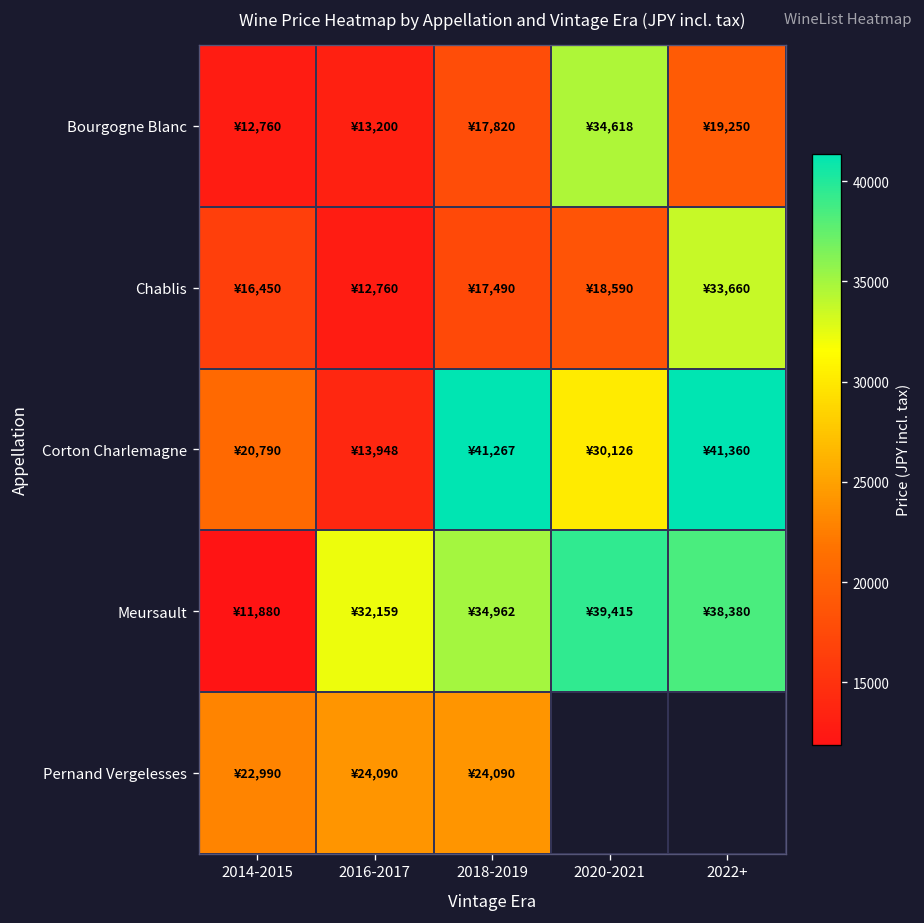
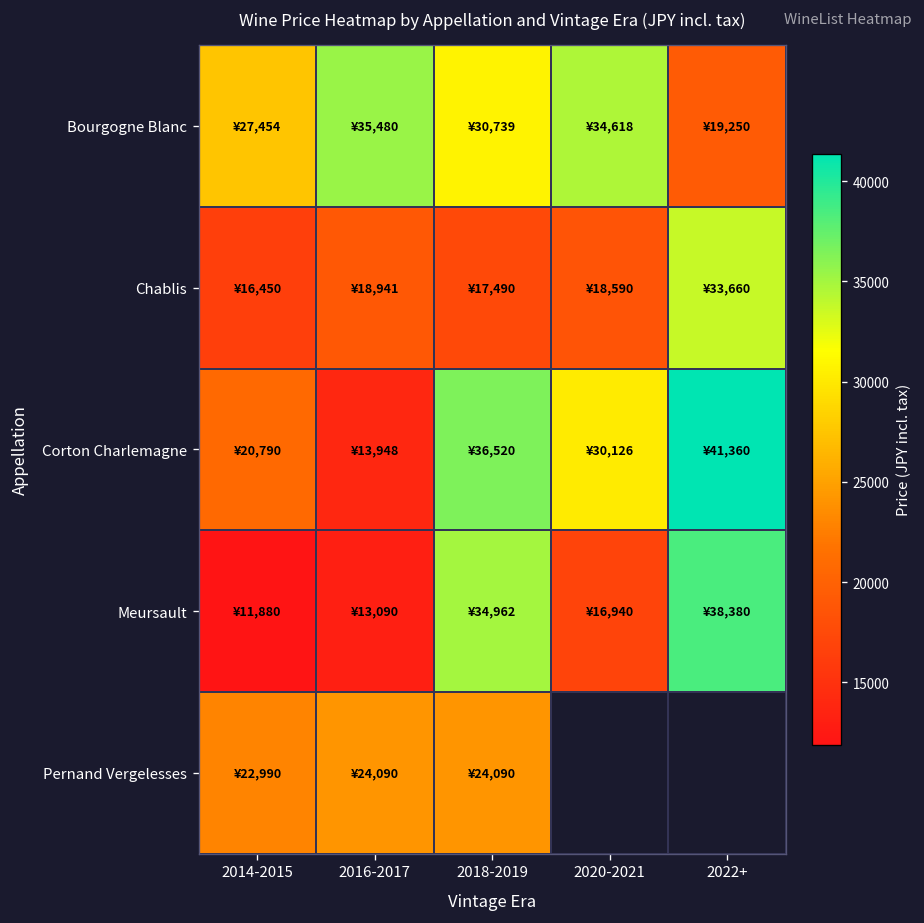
  {
    "Bourgogne Blanc": {
-     "2014-2015": "¥12,760",
-     "2016-2017": "¥13,200",
-     "2018-2019": "¥17,820",
+     "2014-2015": "¥27,454",
+     "2016-2017": "¥35,480",
+     "2018-2019": "¥30,739",
      "2020-2021": "¥34,618",
      "2022+": "¥19,250"
    },
    "Chablis": {
      "2014-2015": "¥16,450",
-     "2016-2017": "¥12,760",
+     "2016-2017": "¥18,941",
      "2018-2019": "¥17,490",
      "2020-2021": "¥18,590",
      "2022+": "¥33,660"
    },
    "Corton Charlemagne": {
      "2014-2015": "¥20,790",
      "2016-2017": "¥13,948",
-     "2018-2019": "¥41,267",
+     "2018-2019": "¥36,520",
      "2020-2021": "¥30,126",
      "2022+": "¥41,360"
    },
    "Meursault": {
      "2014-2015": "¥11,880",
-     "2016-2017": "¥32,159",
+     "2016-2017": "¥13,090",
      "2018-2019": "¥34,962",
-     "2020-2021": "¥39,415",
+     "2020-2021": "¥16,940",
      "2022+": "¥38,380"
    },
    "Pernand Vergelesses": {
      "2014-2015": "¥22,990",
      "2016-2017": "¥24,090",
      "2018-2019": "¥24,090"
    }
  }
